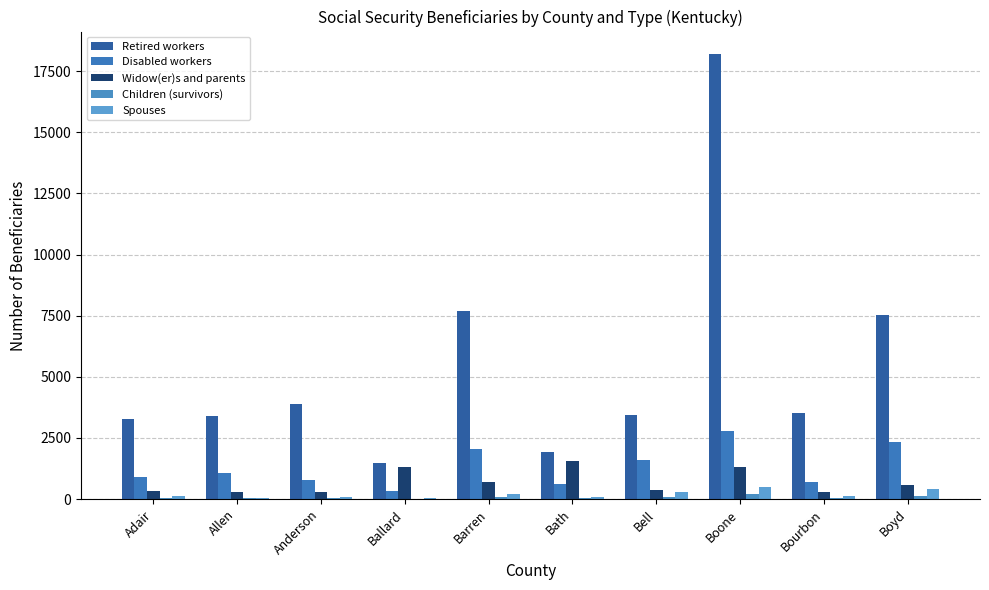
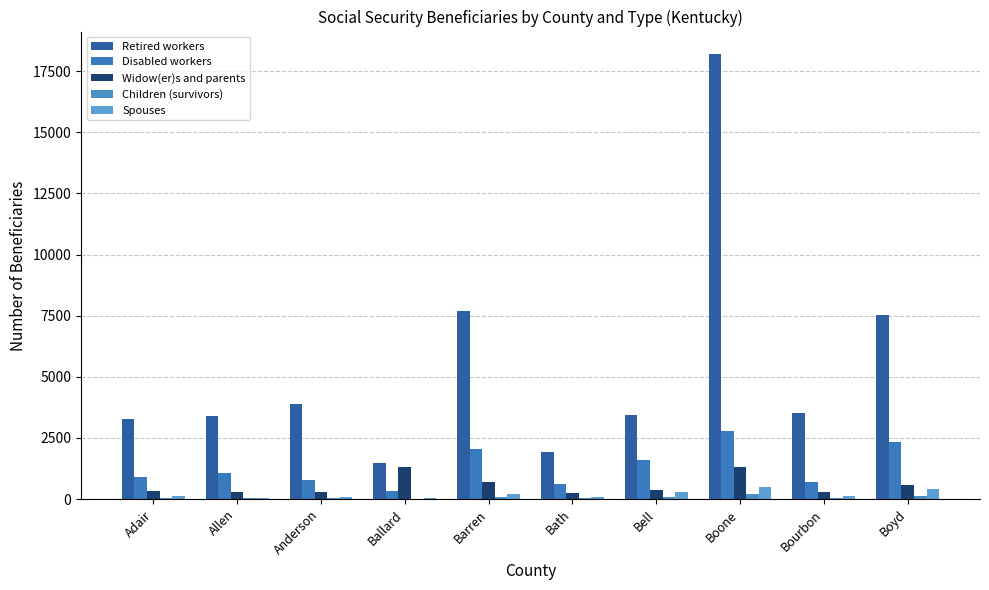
  {
    "Widow(er)s and parents": {
      "Adair": 300,
      "Allen": 300,
      "Anderson": 300,
      "Ballard": 1300,
      "Barren": 700,
-     "Bath": 1600,
+     "Bath": 200,
      "Bell": 400,
      "Boone": 1300,
      "Bourbon": 300,
      "Boyd": 600
    }
  }
